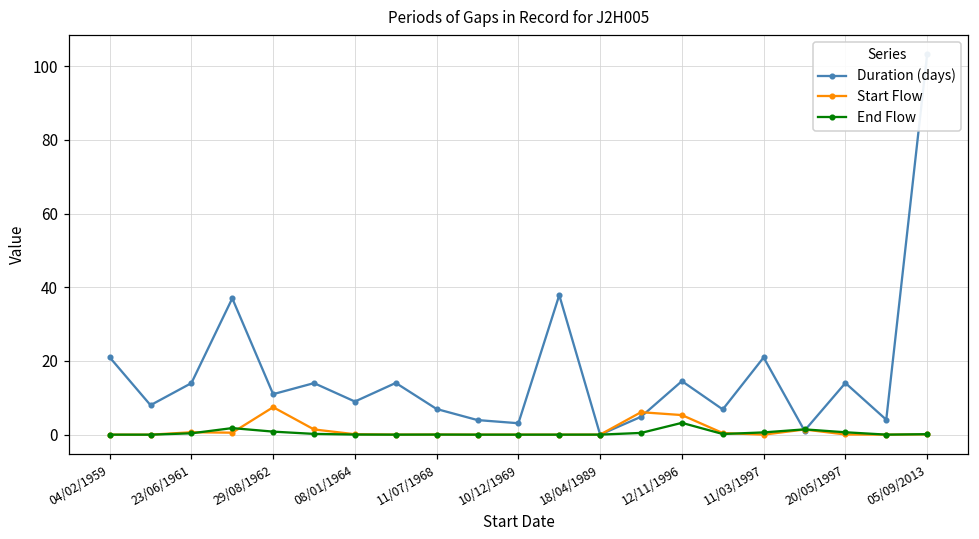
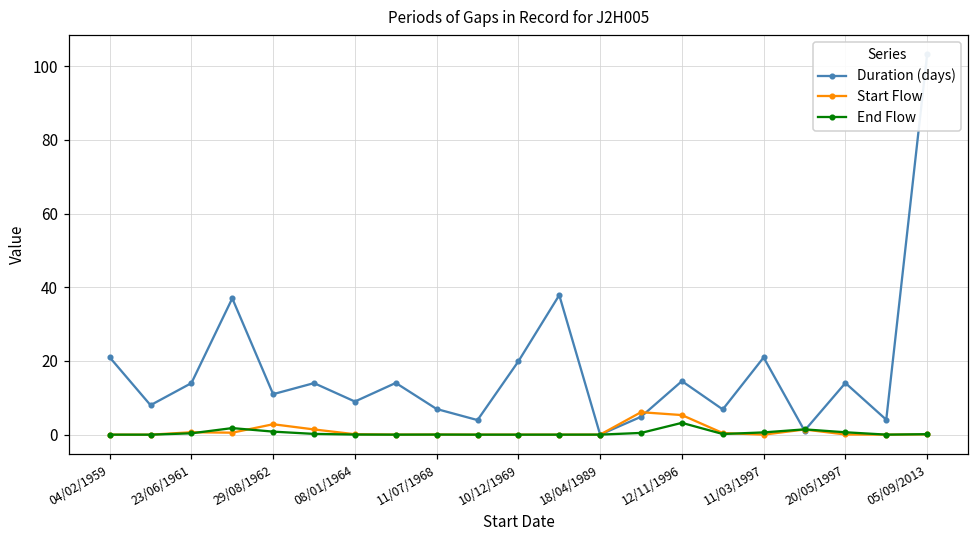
  {
    "Duration (days)": {
      "04/02/1959": 21,
      "23/06/1961": 14,
      "29/08/1962": 11,
      "08/01/1964": 9,
      "11/07/1968": 7,
-     "10/12/1969": 3,
+     "10/12/1969": 20,
      "12/11/1996": 15,
      "11/03/1997": 21,
      "20/05/1997": 14
    },
    "Start Flow": {
-     "29/08/1962": 7,
+     "29/08/1962": 3,
      "12/11/1996": 5
    },
    "End Flow": {
      "29/08/1962": 1,
      "12/11/1996": 3
    }
  }
